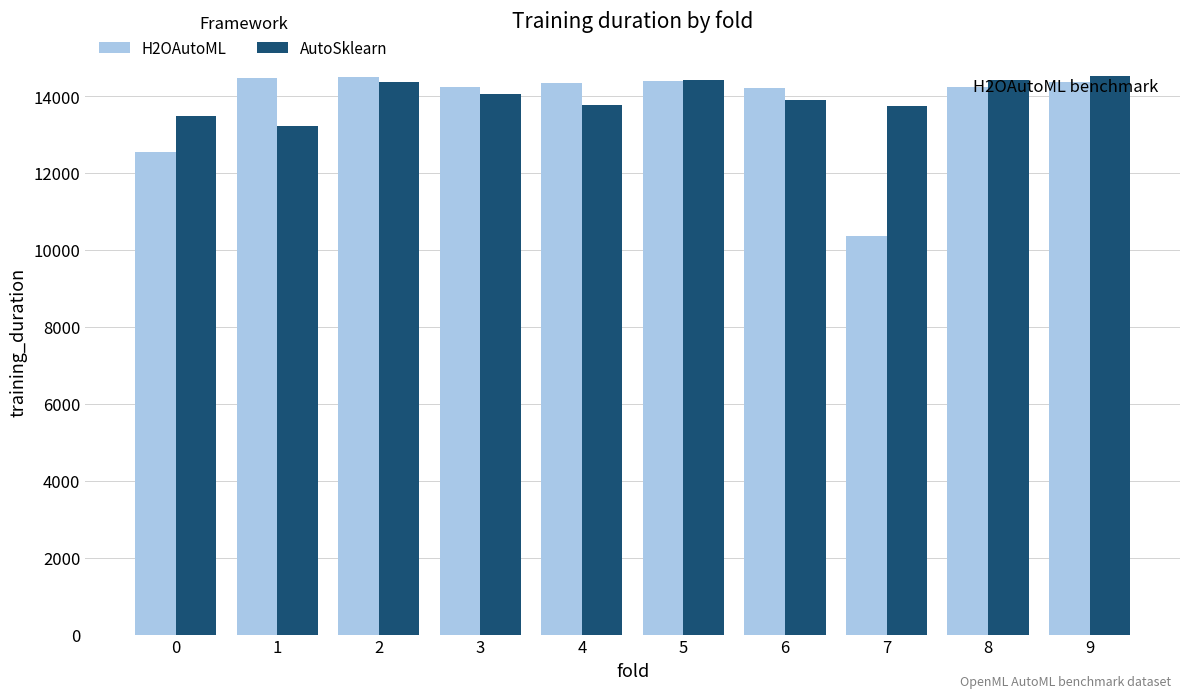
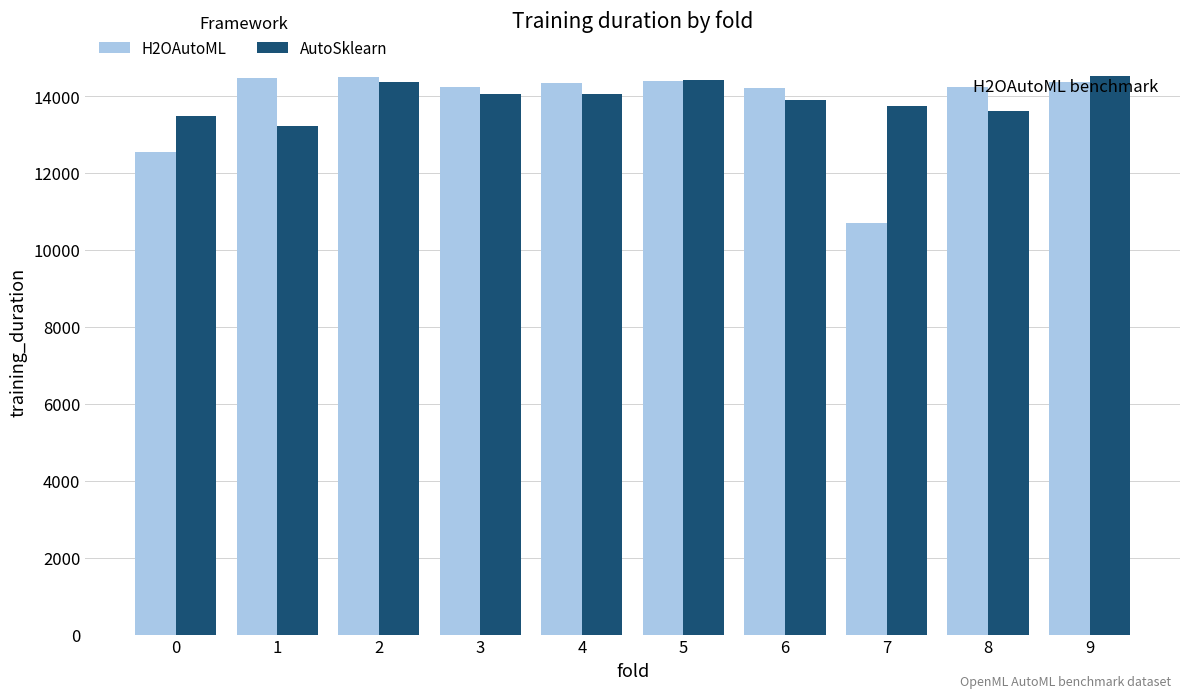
  {
    "H2OAutoML": {
      "0": 12500,
      "1": 14500,
      "2": 14500,
      "3": 14200,
      "4": 14300,
      "5": 14400,
      "6": 14200,
-     "7": 10400,
+     "7": 10700,
      "8": 14200,
      "9": 14400
    },
    "AutoSklearn": {
      "0": 13500,
      "1": 13200,
      "2": 14400,
      "3": 14100,
-     "4": 13800,
+     "4": 14100,
      "5": 14400,
      "6": 13900,
      "7": 13700,
-     "8": 14400,
+     "8": 13600,
      "9": 14500
    }
  }
